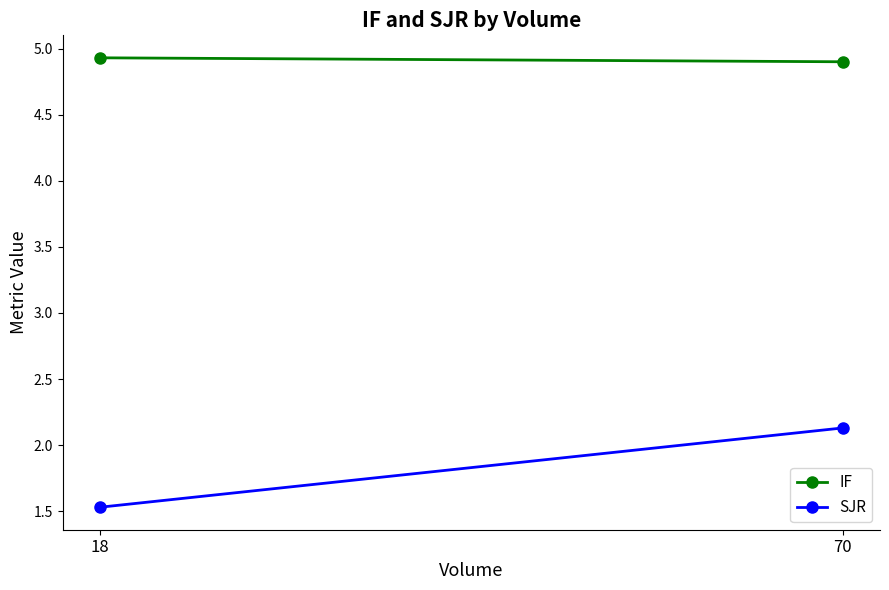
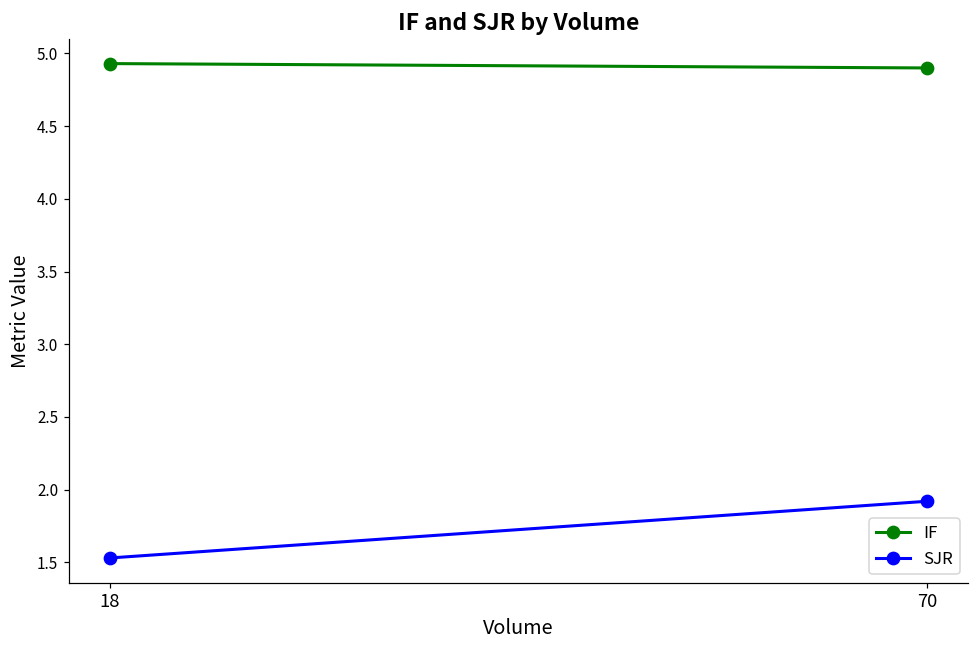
  {
    "IF": {
      "18": 4.93,
      "70": 4.90
    },
    "SJR": {
      "18": 1.53,
-     "70": 2.13
+     "70": 1.92
    }
  }
